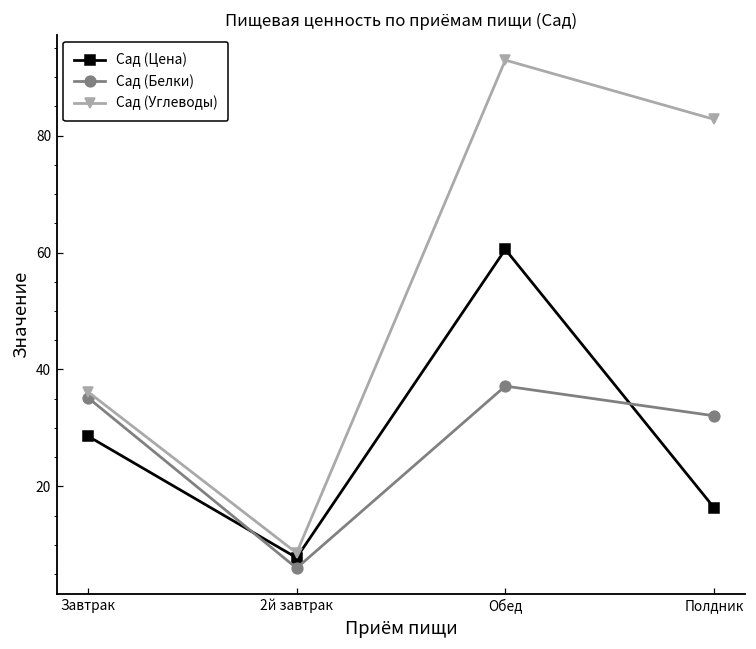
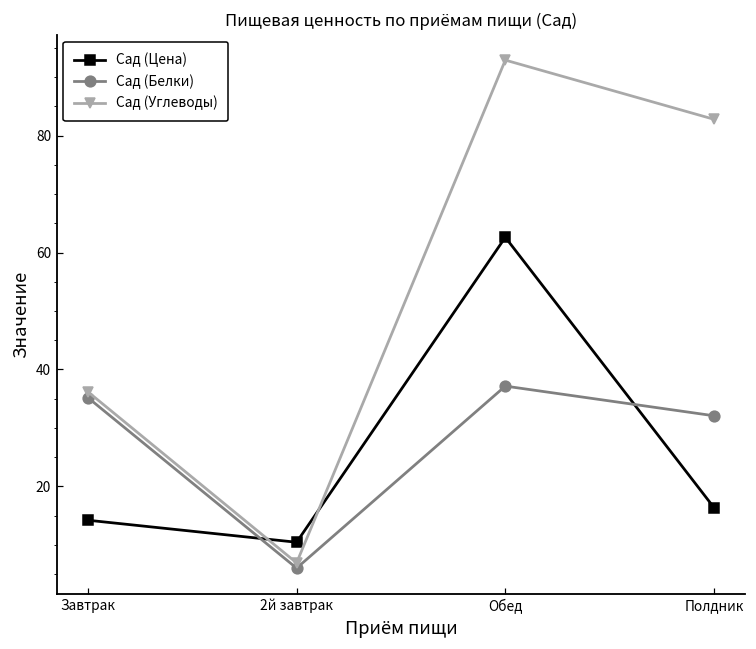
  {
    "Сад (Цена)": {
-     "Завтрак": 29,
-     "2й завтрак": 8,
-     "Обед": 61,
+     "Завтрак": 14,
+     "2й завтрак": 10,
+     "Обед": 63,
      "Полдник": 16
    },
    "Сад (Белки)": {
      "Завтрак": 35,
      "2й завтрак": 6,
      "Обед": 37,
      "Полдник": 32
    },
    "Сад (Углеводы)": {
      "Завтрак": 36,
-     "2й завтрак": 9,
+     "2й завтрак": 7,
      "Обед": 93,
      "Полдник": 83
    }
  }
